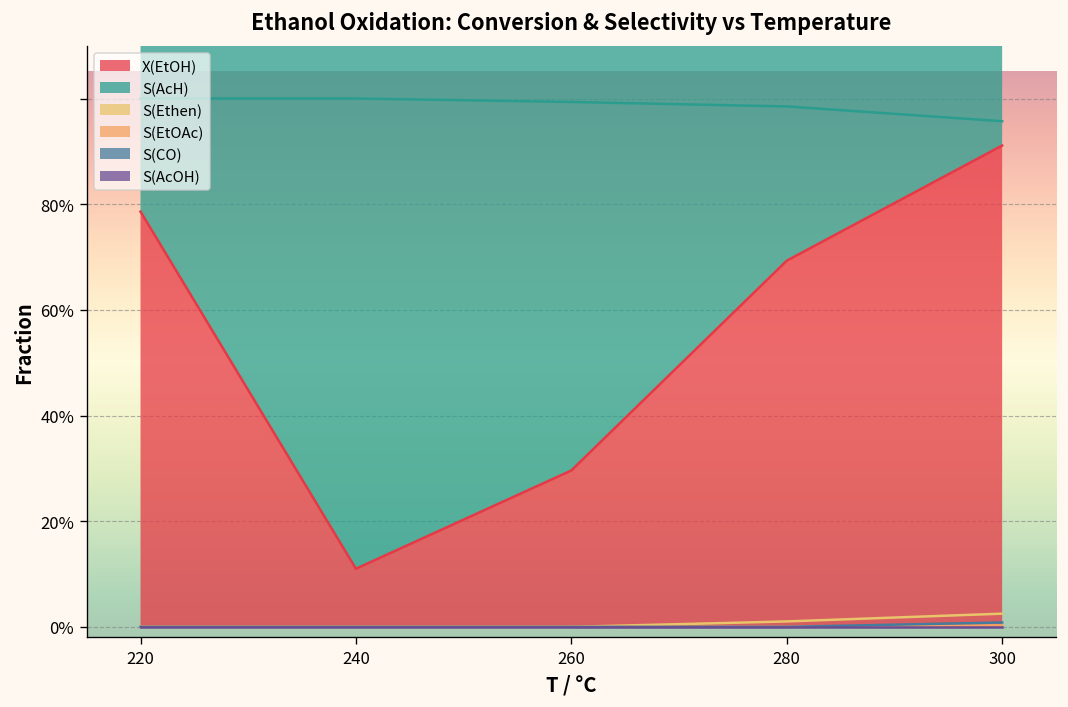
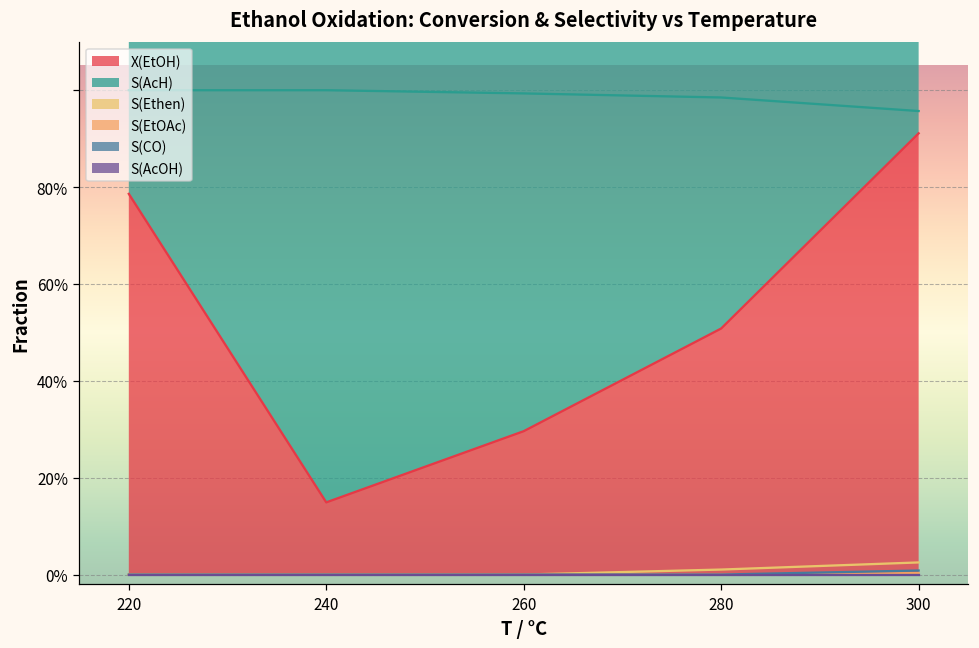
  {
    "X(EtOH)": {
      "220": "79%",
-     "240": "11%",
+     "240": "15%",
      "260": "30%",
-     "280": "69%",
+     "280": "51%",
      "300": "91%"
    }
  }
